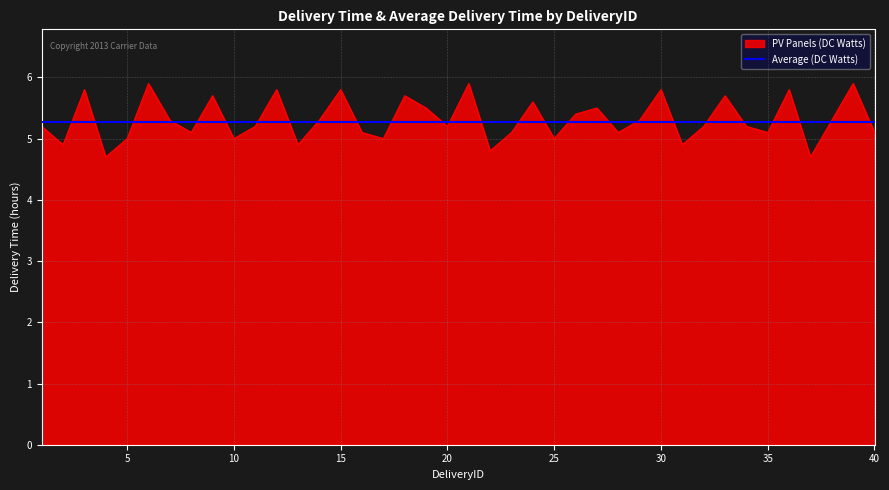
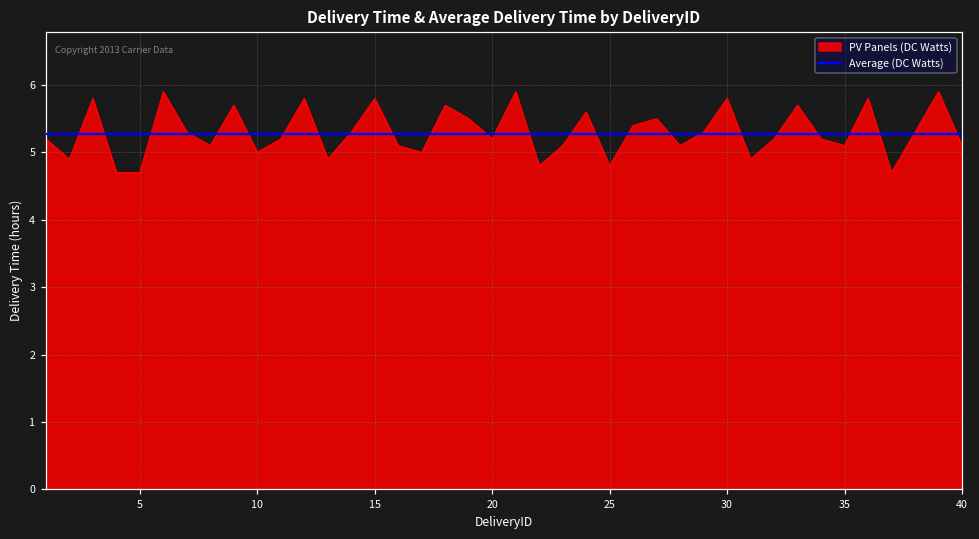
  {
    "PV Panels (DC Watts)": {
-     "5": 5.0,
+     "5": 4.7,
      "10": 5.0,
      "15": 5.8,
      "20": 5.2,
-     "25": 5.0,
+     "25": 4.8,
      "30": 5.8,
      "35": 5.1,
      "40": 5.1
    },
    "Average (DC Watts)": {
      "5": 5.3,
      "10": 5.3,
      "15": 5.3,
      "20": 5.3,
      "25": 5.3,
      "30": 5.3,
      "35": 5.3,
      "40": 5.3
    }
  }
